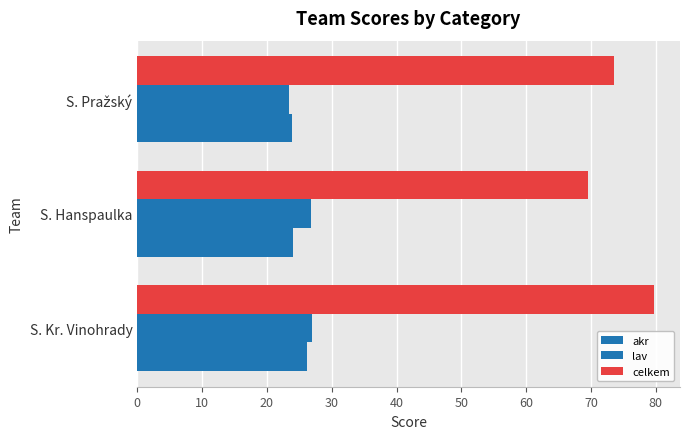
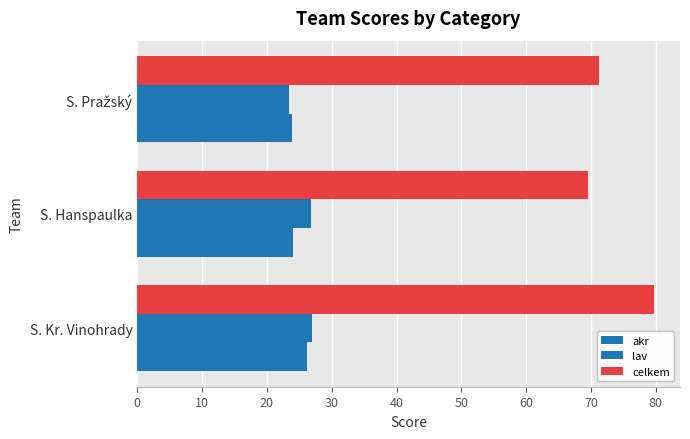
  {
    "celkem": {
-     "S. Pražský": 74,
+     "S. Pražský": 71,
      "S. Hanspaulka": 70,
      "S. Kr. Vinohrady": 80
    }
  }
